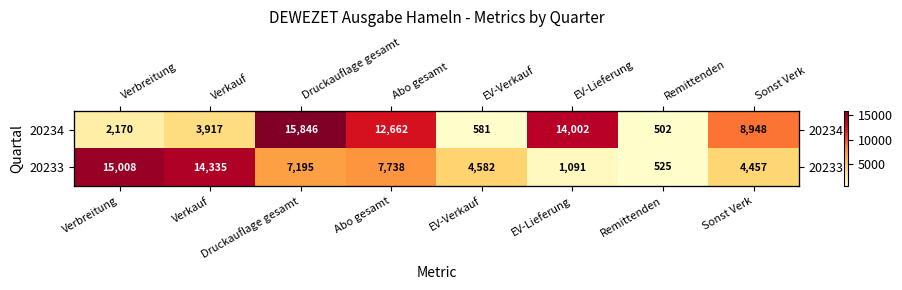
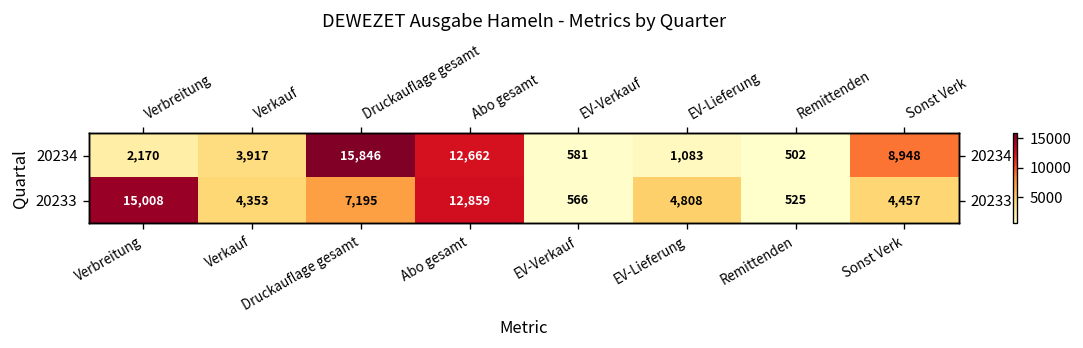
  {
    "20234": {
      "Verbreitung": "2,170",
      "Verkauf": "3,917",
      "Druckauflage gesamt": "15,846",
      "Abo gesamt": "12,662",
      "EV-Verkauf": "581",
-     "EV-Lieferung": "14,002",
+     "EV-Lieferung": "1,083",
      "Remittenden": "502",
      "Sonst Verk": "8,948"
    },
    "20233": {
      "Verbreitung": "15,008",
-     "Verkauf": "14,335",
+     "Verkauf": "4,353",
      "Druckauflage gesamt": "7,195",
-     "Abo gesamt": "7,738",
-     "EV-Verkauf": "4,582",
-     "EV-Lieferung": "1,091",
+     "Abo gesamt": "12,859",
+     "EV-Verkauf": "566",
+     "EV-Lieferung": "4,808",
      "Remittenden": "525",
      "Sonst Verk": "4,457"
    }
  }
